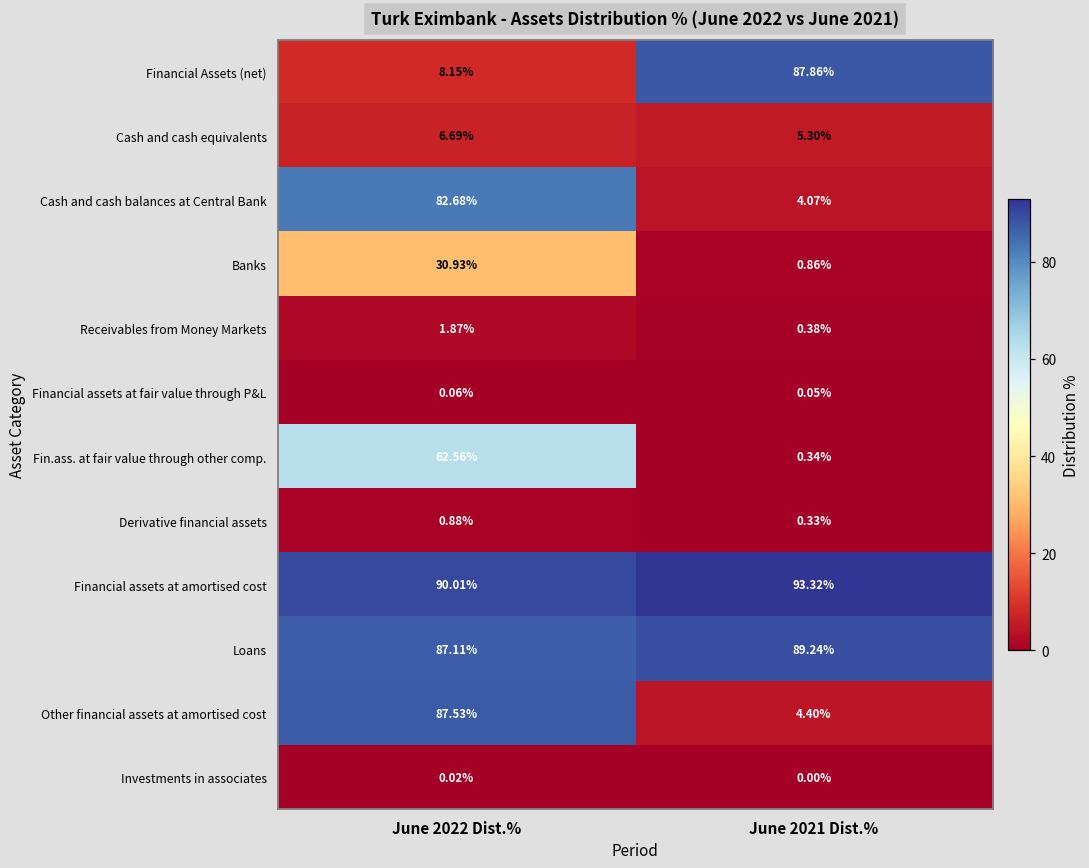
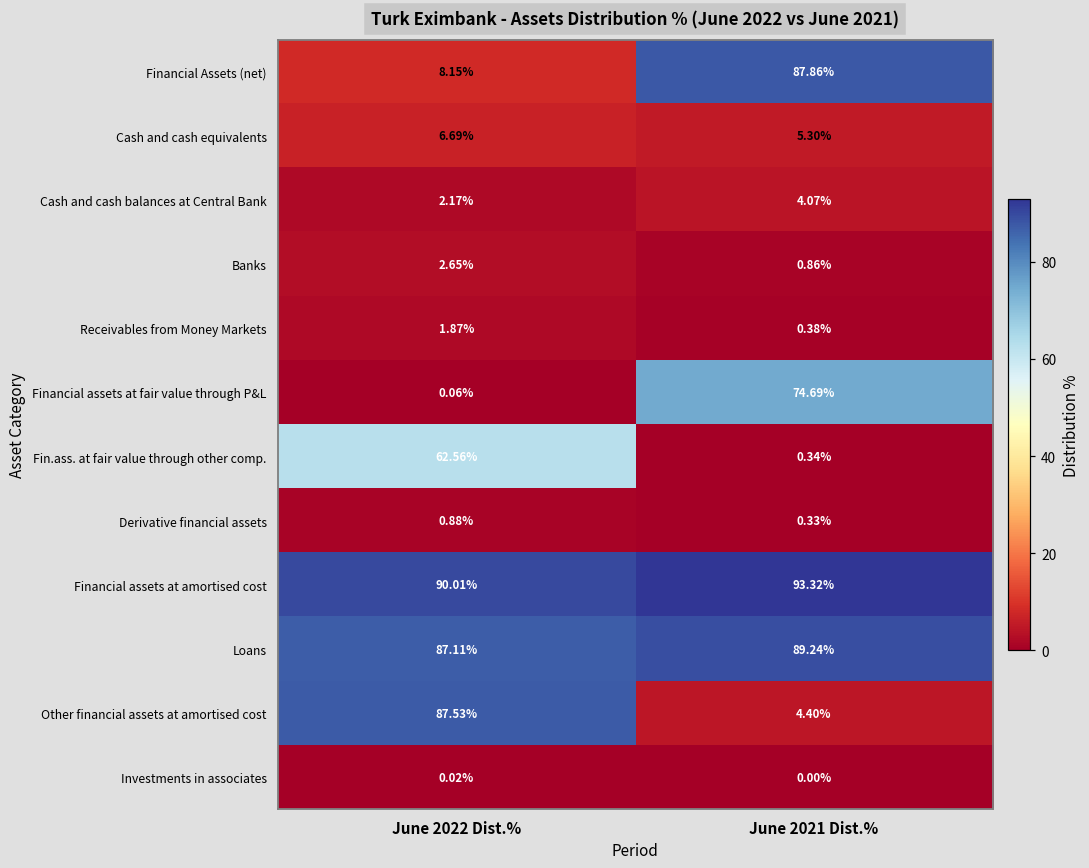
  {
    "Financial Assets (net)": {
      "June 2022 Dist.%": "8.15%",
      "June 2021 Dist.%": "87.86%"
    },
    "Cash and cash equivalents": {
      "June 2022 Dist.%": "6.69%",
      "June 2021 Dist.%": "5.30%"
    },
    "Cash and cash balances at Central Bank": {
-     "June 2022 Dist.%": "82.68%",
+     "June 2022 Dist.%": "2.17%",
      "June 2021 Dist.%": "4.07%"
    },
    "Banks": {
-     "June 2022 Dist.%": "30.93%",
+     "June 2022 Dist.%": "2.65%",
      "June 2021 Dist.%": "0.86%"
    },
    "Receivables from Money Markets": {
      "June 2022 Dist.%": "1.87%",
      "June 2021 Dist.%": "0.38%"
    },
    "Financial assets at fair value through P&L": {
      "June 2022 Dist.%": "0.06%",
-     "June 2021 Dist.%": "0.05%"
+     "June 2021 Dist.%": "74.69%"
    },
    "Fin.ass. at fair value through other comp.": {
      "June 2022 Dist.%": "62.56%",
      "June 2021 Dist.%": "0.34%"
    },
    "Derivative financial assets": {
      "June 2022 Dist.%": "0.88%",
      "June 2021 Dist.%": "0.33%"
    },
    "Financial assets at amortised cost": {
      "June 2022 Dist.%": "90.01%",
      "June 2021 Dist.%": "93.32%"
    },
    "Loans": {
      "June 2022 Dist.%": "87.11%",
      "June 2021 Dist.%": "89.24%"
    },
    "Other financial assets at amortised cost": {
      "June 2022 Dist.%": "87.53%",
      "June 2021 Dist.%": "4.40%"
    },
    "Investments in associates": {
      "June 2022 Dist.%": "0.02%",
      "June 2021 Dist.%": "0.00%"
    }
  }
